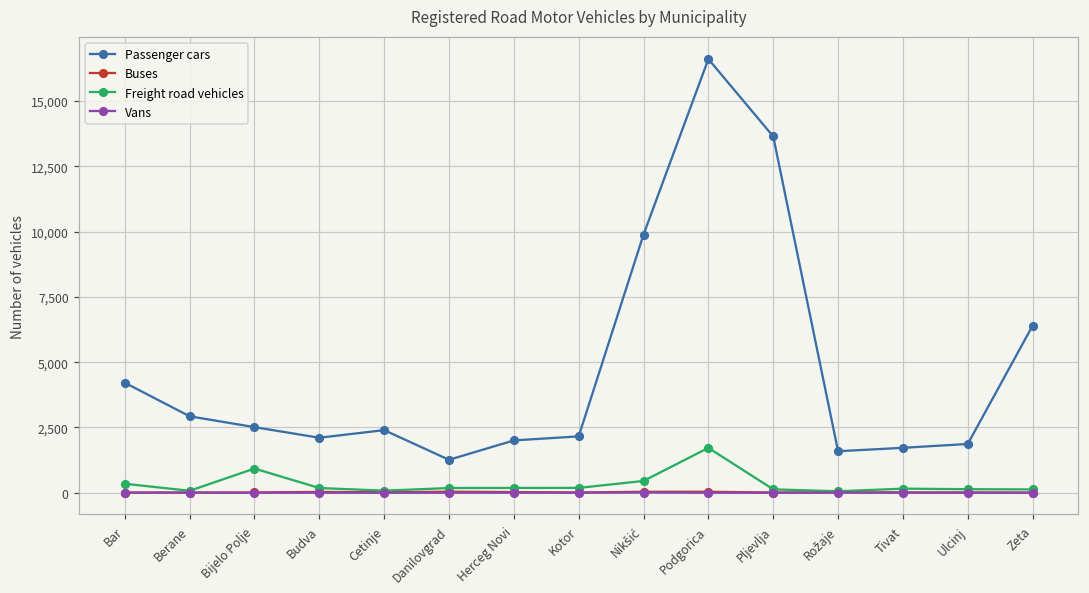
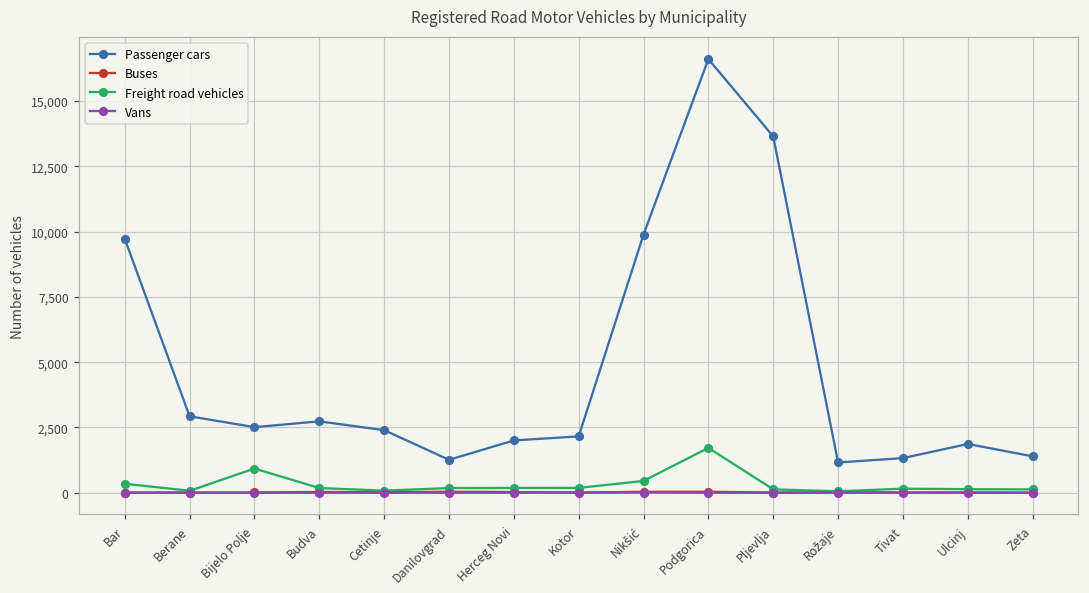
  {
    "Passenger cars": {
-     "Bar": "4,200",
+     "Bar": "9,700",
      "Berane": "2,900",
      "Bijelo Polje": "2,500",
-     "Budva": "2,100",
+     "Budva": "2,700",
      "Cetinje": "2,400",
      "Danilovgrad": "1,300",
      "Herceg Novi": "2,000",
      "Kotor": "2,200",
      "Nikšić": "9,900",
      "Podgorica": "16,600",
      "Pljevlja": "13,600",
-     "Rožaje": "1,600",
-     "Tivat": "1,700",
+     "Rožaje": "1,200",
+     "Tivat": "1,300",
      "Ulcinj": "1,900",
-     "Zeta": "6,400"
+     "Zeta": "1,400"
    },
    "Freight road vehicles": {
      "Bar": "300",
      "Bijelo Polje": "900",
      "Budva": "200",
      "Danilovgrad": "200",
      "Herceg Novi": "200",
      "Kotor": "200",
      "Nikšić": "500",
      "Podgorica": "1,700",
      "Pljevlja": "100",
      "Tivat": "200",
      "Ulcinj": "100",
      "Zeta": "100"
    }
  }
